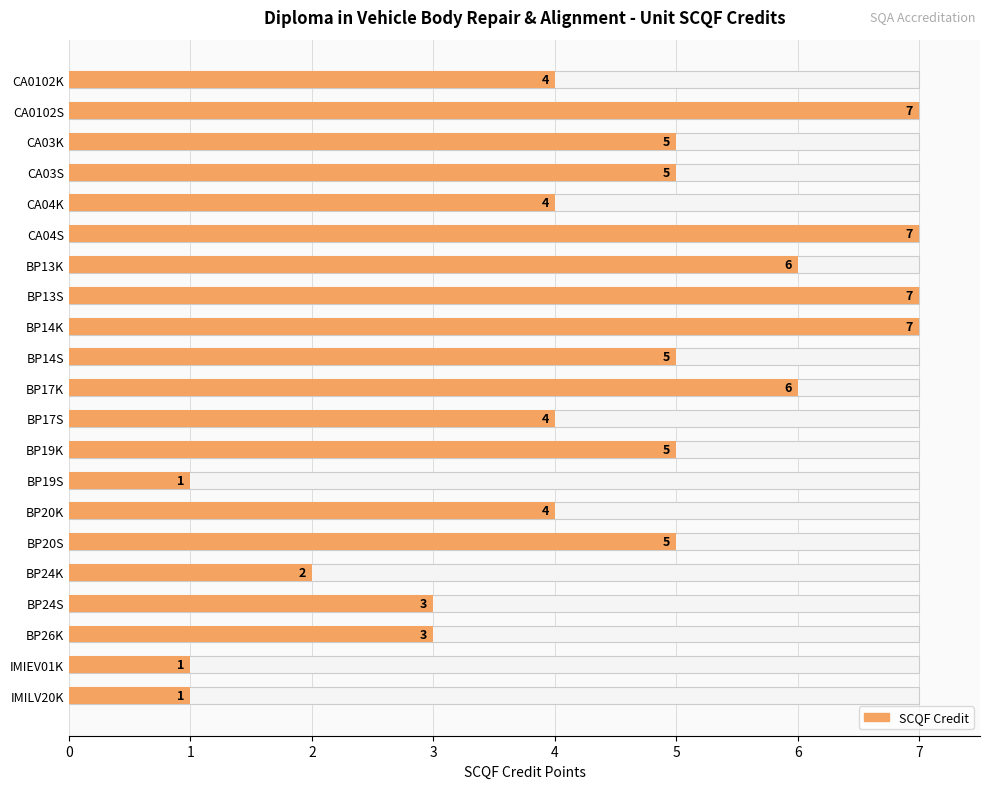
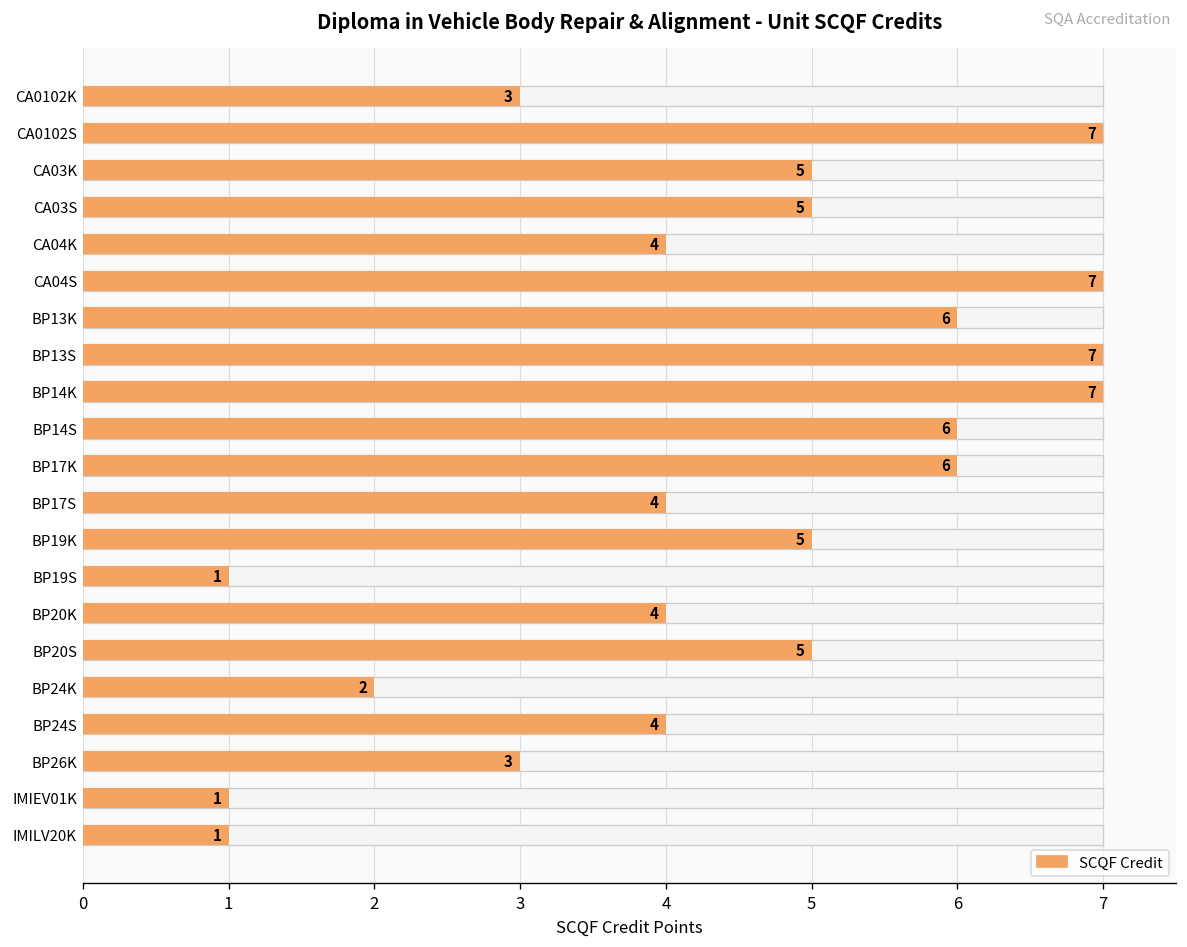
  {
    "SCQF Credit": {
-     "CA0102K": 4,
+     "CA0102K": 3,
      "CA0102S": 7,
      "CA04S": 7,
      "BP13S": 7,
      "BP14K": 7,
-     "BP14S": 5,
-     "BP24S": 3
+     "BP14S": 6,
+     "BP24S": 4
    }
  }
